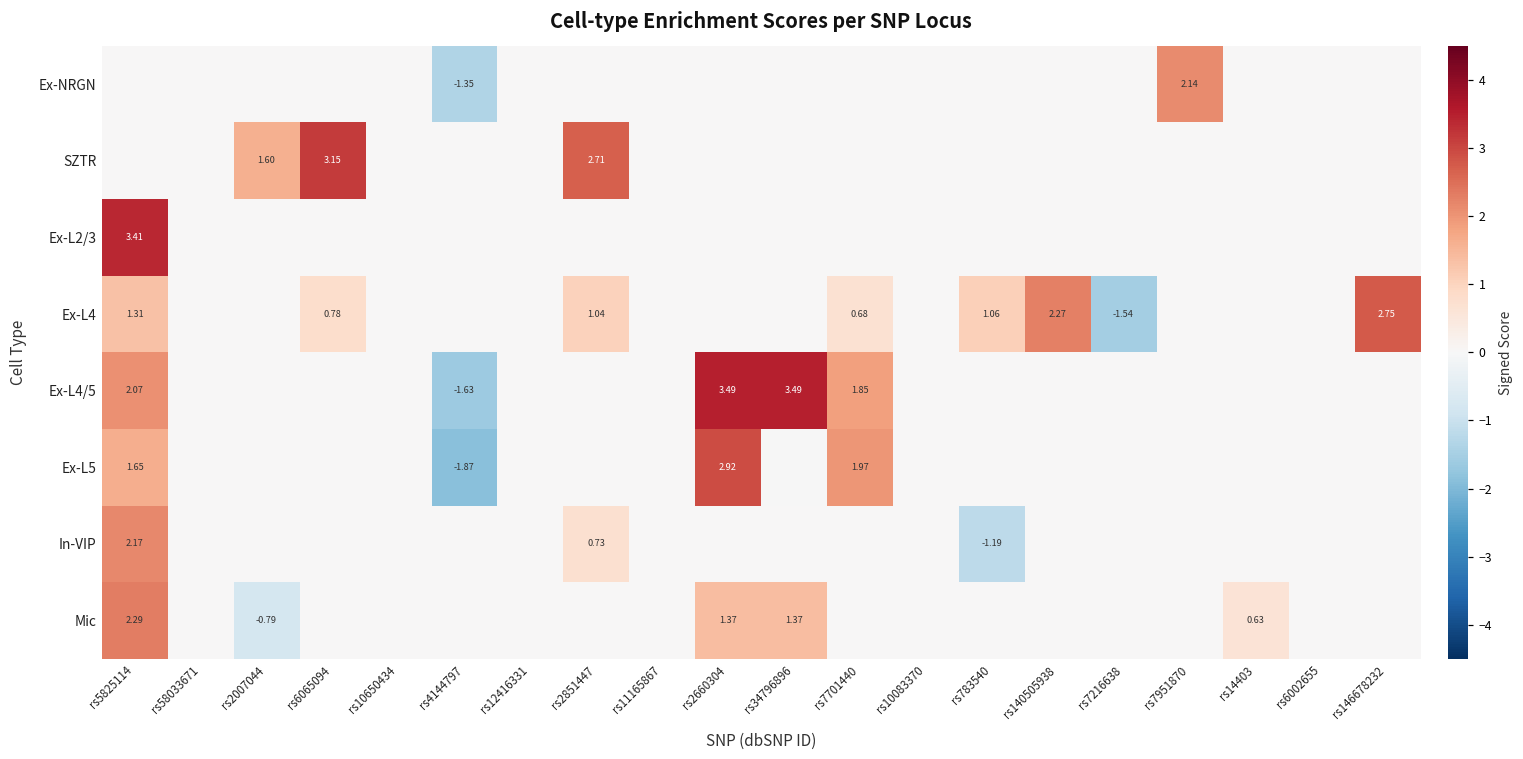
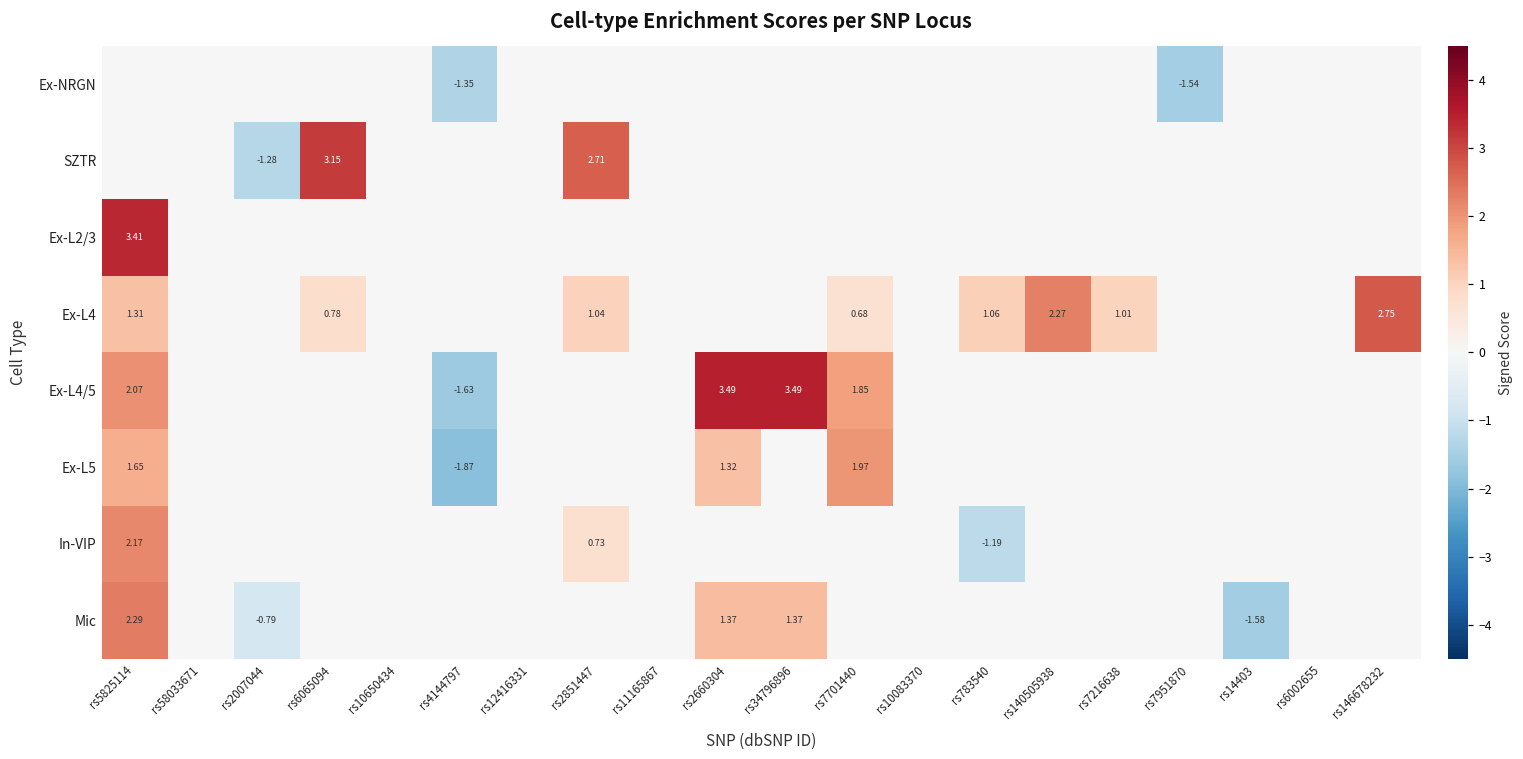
  {
    "Ex-NRGN": {
      "rs4144797": -1.35,
-     "rs7951870": 2.14
+     "rs7951870": -1.54
    },
    "SZTR": {
-     "rs2007044": 1.60,
+     "rs2007044": -1.28,
      "rs6065094": 3.15,
      "rs2851447": 2.71
    },
    "Ex-L2/3": {
      "rs5825114": 3.41
    },
    "Ex-L4": {
      "rs5825114": 1.31,
      "rs6065094": 0.78,
      "rs2851447": 1.04,
      "rs7701440": 0.68,
      "rs783540": 1.06,
      "rs140505938": 2.27,
-     "rs7216638": -1.54,
+     "rs7216638": 1.01,
      "rs146678232": 2.75
    },
    "Ex-L4/5": {
      "rs5825114": 2.07,
      "rs4144797": -1.63,
      "rs2660304": 3.49,
      "rs34796896": 3.49,
      "rs7701440": 1.85
    },
    "Ex-L5": {
      "rs5825114": 1.65,
      "rs4144797": -1.87,
-     "rs2660304": 2.92,
+     "rs2660304": 1.32,
      "rs7701440": 1.97
    },
    "In-VIP": {
      "rs5825114": 2.17,
      "rs2851447": 0.73,
      "rs783540": -1.19
    },
    "Mic": {
      "rs5825114": 2.29,
      "rs2007044": -0.79,
      "rs2660304": 1.37,
      "rs34796896": 1.37,
-     "rs14403": 0.63
+     "rs14403": -1.58
    }
  }
